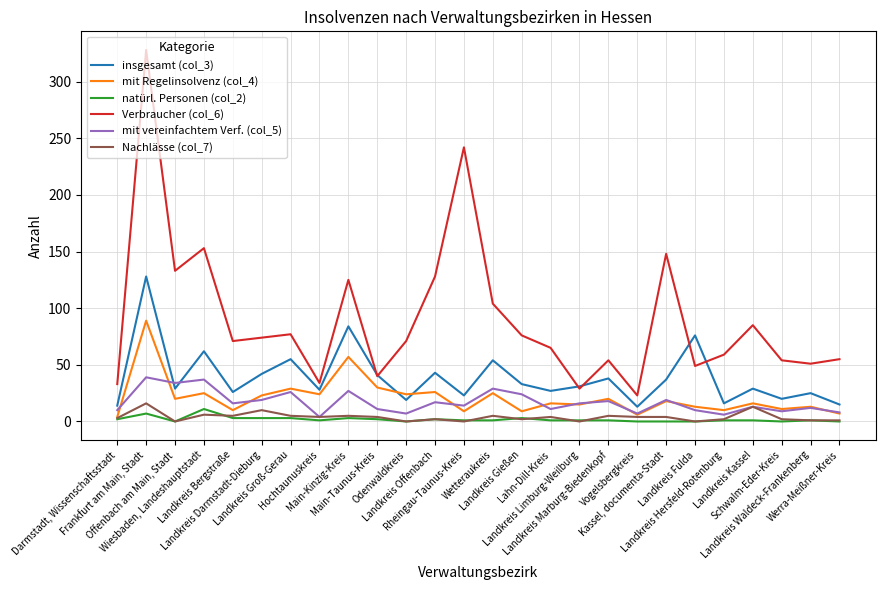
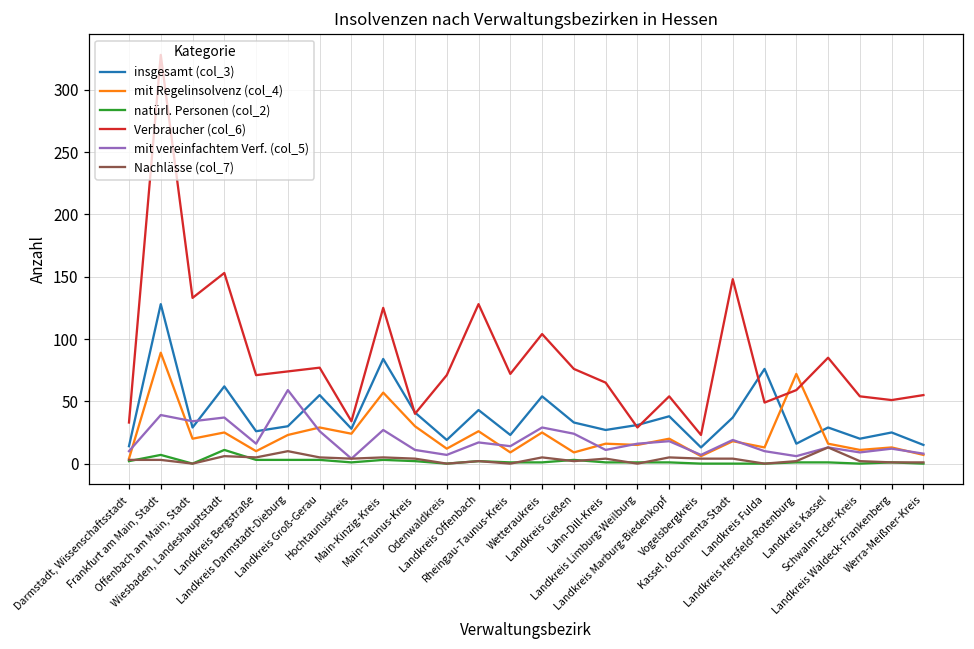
  {
    "insgesamt (col_3)": {
      "Darmstadt, Wissenschaftsstadt": 14,
      "Frankfurt am Main, Stadt": 128,
      "Offenbach am Main, Stadt": 29,
      "Wiesbaden, Landeshauptstadt": 62,
      "Landkreis Bergstraße": 26,
-     "Landkreis Darmstadt-Dieburg": 42,
+     "Landkreis Darmstadt-Dieburg": 30,
      "Landkreis Groß-Gerau": 55,
      "Hochtaunuskreis": 28,
      "Main-Kinzig-Kreis": 84,
      "Odenwaldkreis": 19,
      "Landkreis Offenbach": 43,
      "Rheingau-Taunus-Kreis": 23,
      "Wetteraukreis": 54,
      "Landkreis Gießen": 33,
      "Lahn-Dill-Kreis": 27,
      "Landkreis Marburg-Biedenkopf": 38,
      "Vogelsbergkreis": 13,
      "Kassel, documenta-Stadt": 37,
      "Landkreis Fulda": 76,
      "Landkreis Hersfeld-Rotenburg": 16,
      "Landkreis Kassel": 29,
      "Schwalm-Eder-Kreis": 20,
      "Landkreis Waldeck-Frankenberg": 25,
      "Werra-Meißner-Kreis": 15
    },
    "mit Regelinsolvenz (col_4)": {
      "Frankfurt am Main, Stadt": 89,
      "Offenbach am Main, Stadt": 20,
      "Wiesbaden, Landeshauptstadt": 25,
      "Landkreis Bergstraße": 10,
      "Landkreis Darmstadt-Dieburg": 23,
      "Landkreis Groß-Gerau": 29,
      "Hochtaunuskreis": 24,
      "Main-Kinzig-Kreis": 57,
      "Main-Taunus-Kreis": 30,
-     "Odenwaldkreis": 24,
+     "Odenwaldkreis": 12,
      "Landkreis Offenbach": 26,
      "Rheingau-Taunus-Kreis": 9,
      "Wetteraukreis": 25,
      "Landkreis Gießen": 9,
      "Lahn-Dill-Kreis": 16,
      "Landkreis Fulda": 13,
-     "Landkreis Hersfeld-Rotenburg": 10,
+     "Landkreis Hersfeld-Rotenburg": 72,
      "Landkreis Kassel": 16
    },
    "natürl. Personen (col_2)": {
      "Frankfurt am Main, Stadt": 7,
      "Wiesbaden, Landeshauptstadt": 11,
      "Landkreis Darmstadt-Dieburg": 3,
      "Hochtaunuskreis": 1,
      "Wetteraukreis": 1,
      "Lahn-Dill-Kreis": 1,
      "Landkreis Marburg-Biedenkopf": 1,
      "Vogelsbergkreis": 0,
      "Kassel, documenta-Stadt": 0,
      "Landkreis Kassel": 1
    },
    "Verbraucher (col_6)": {
      "Darmstadt, Wissenschaftsstadt": 33,
      "Offenbach am Main, Stadt": 133,
      "Wiesbaden, Landeshauptstadt": 153,
      "Landkreis Bergstraße": 71,
      "Landkreis Darmstadt-Dieburg": 74,
      "Landkreis Groß-Gerau": 77,
      "Hochtaunuskreis": 34,
      "Main-Kinzig-Kreis": 125,
      "Odenwaldkreis": 71,
      "Landkreis Offenbach": 128,
-     "Rheingau-Taunus-Kreis": 242,
+     "Rheingau-Taunus-Kreis": 72,
      "Wetteraukreis": 104,
      "Landkreis Gießen": 76,
      "Lahn-Dill-Kreis": 65,
      "Landkreis Marburg-Biedenkopf": 54,
      "Vogelsbergkreis": 23,
      "Kassel, documenta-Stadt": 148,
      "Landkreis Fulda": 49,
      "Landkreis Hersfeld-Rotenburg": 59,
      "Landkreis Kassel": 85,
      "Schwalm-Eder-Kreis": 54,
      "Landkreis Waldeck-Frankenberg": 51,
      "Werra-Meißner-Kreis": 55
    },
    "mit vereinfachtem Verf. (col_5)": {
      "Darmstadt, Wissenschaftsstadt": 10,
      "Frankfurt am Main, Stadt": 39,
      "Offenbach am Main, Stadt": 34,
      "Wiesbaden, Landeshauptstadt": 37,
      "Landkreis Bergstraße": 16,
-     "Landkreis Darmstadt-Dieburg": 19,
+     "Landkreis Darmstadt-Dieburg": 59,
      "Landkreis Groß-Gerau": 26,
      "Main-Kinzig-Kreis": 27,
      "Main-Taunus-Kreis": 11,
      "Odenwaldkreis": 7,
      "Landkreis Offenbach": 17,
      "Rheingau-Taunus-Kreis": 14,
      "Wetteraukreis": 29,
      "Landkreis Gießen": 24,
      "Lahn-Dill-Kreis": 11,
      "Landkreis Fulda": 10,
      "Landkreis Hersfeld-Rotenburg": 6
    },
    "Nachlässe (col_7)": {
-     "Frankfurt am Main, Stadt": 16,
+     "Frankfurt am Main, Stadt": 3,
      "Wiesbaden, Landeshauptstadt": 6,
      "Landkreis Darmstadt-Dieburg": 10,
      "Wetteraukreis": 5,
      "Lahn-Dill-Kreis": 4,
      "Landkreis Marburg-Biedenkopf": 5,
      "Kassel, documenta-Stadt": 4
    }
  }
